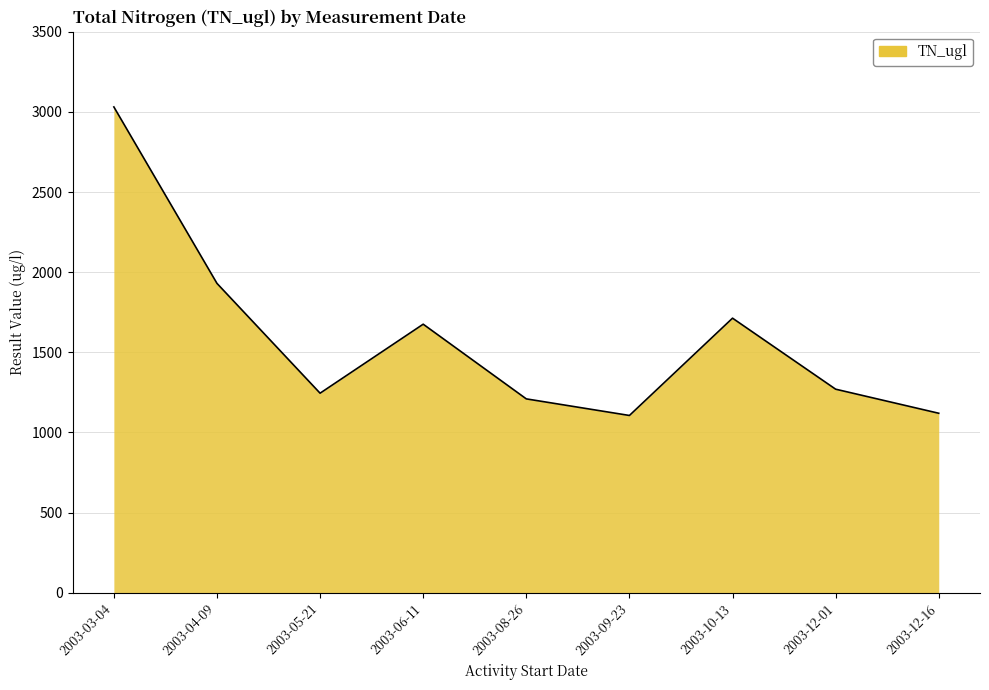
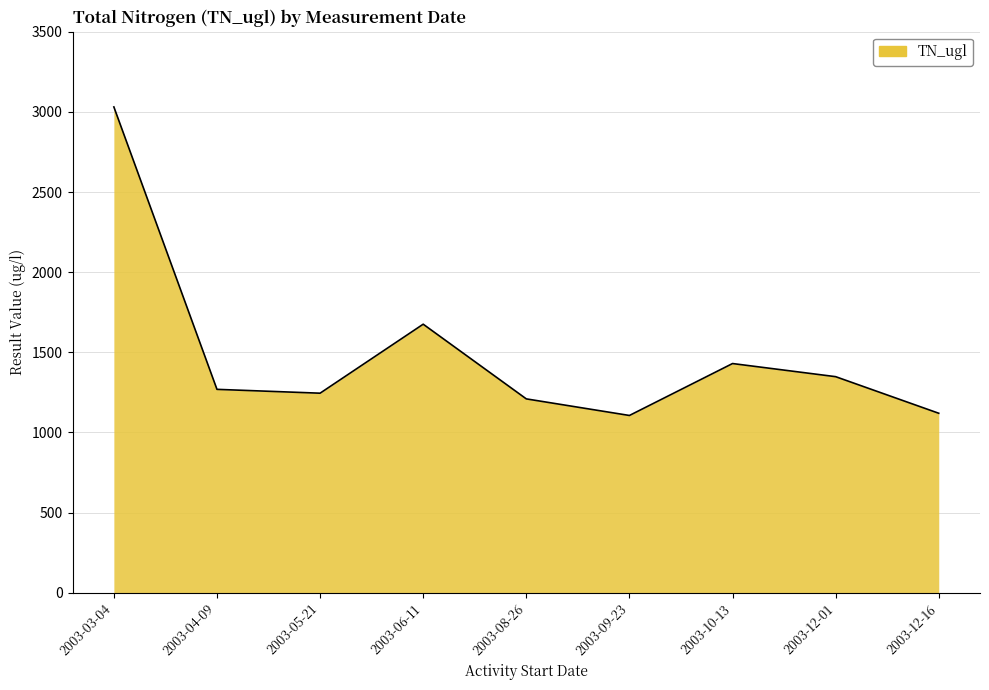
  {
    "2003-03-04": 3030,
-   "2003-04-09": 1930,
+   "2003-04-09": 1270,
    "2003-05-21": 1250,
    "2003-06-11": 1680,
    "2003-08-26": 1210,
    "2003-09-23": 1110,
-   "2003-10-13": 1710,
-   "2003-12-01": 1270,
+   "2003-10-13": 1430,
+   "2003-12-01": 1350,
    "2003-12-16": 1120
  }
